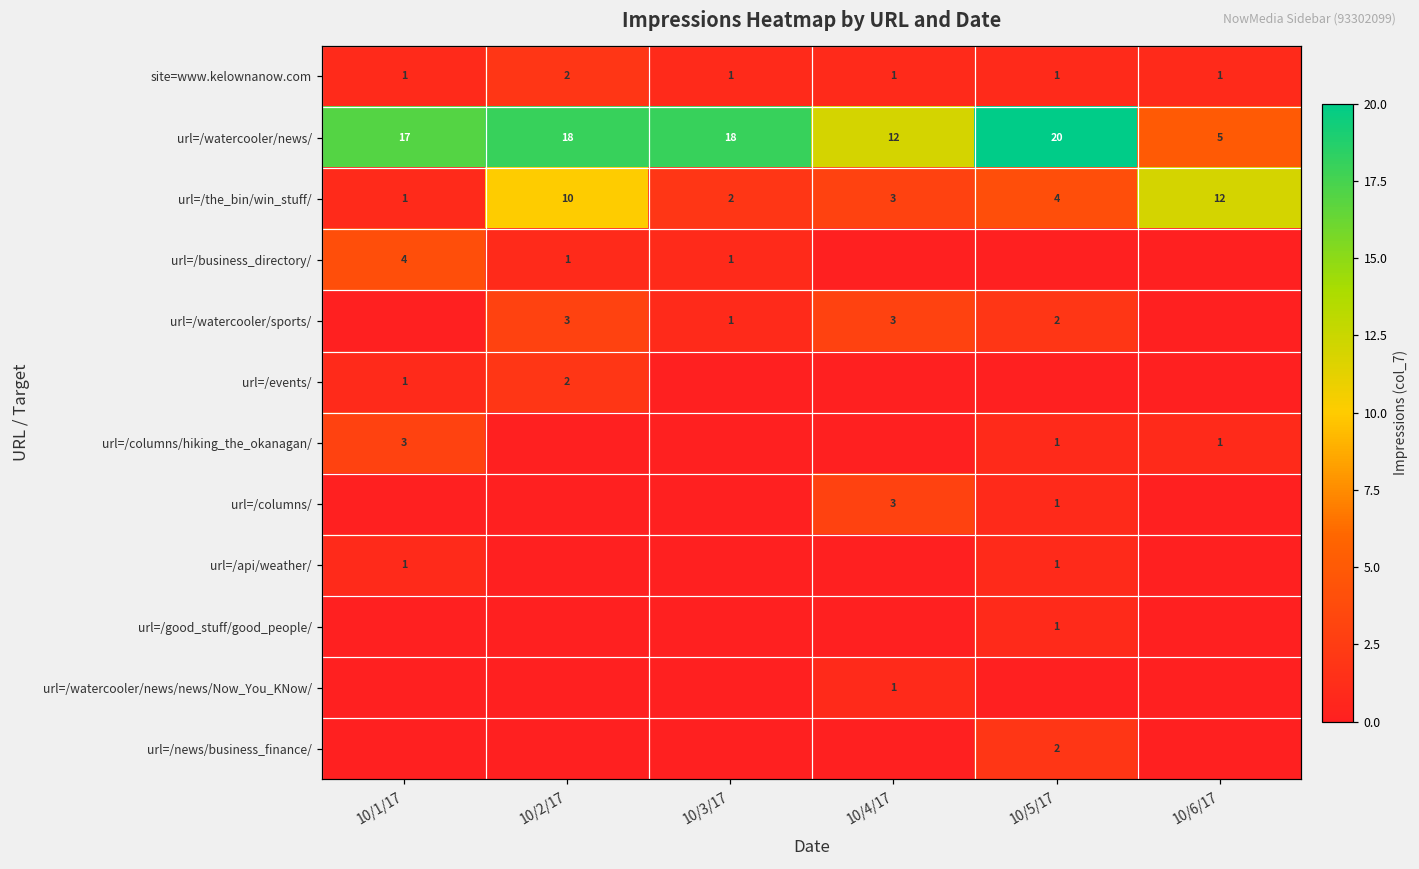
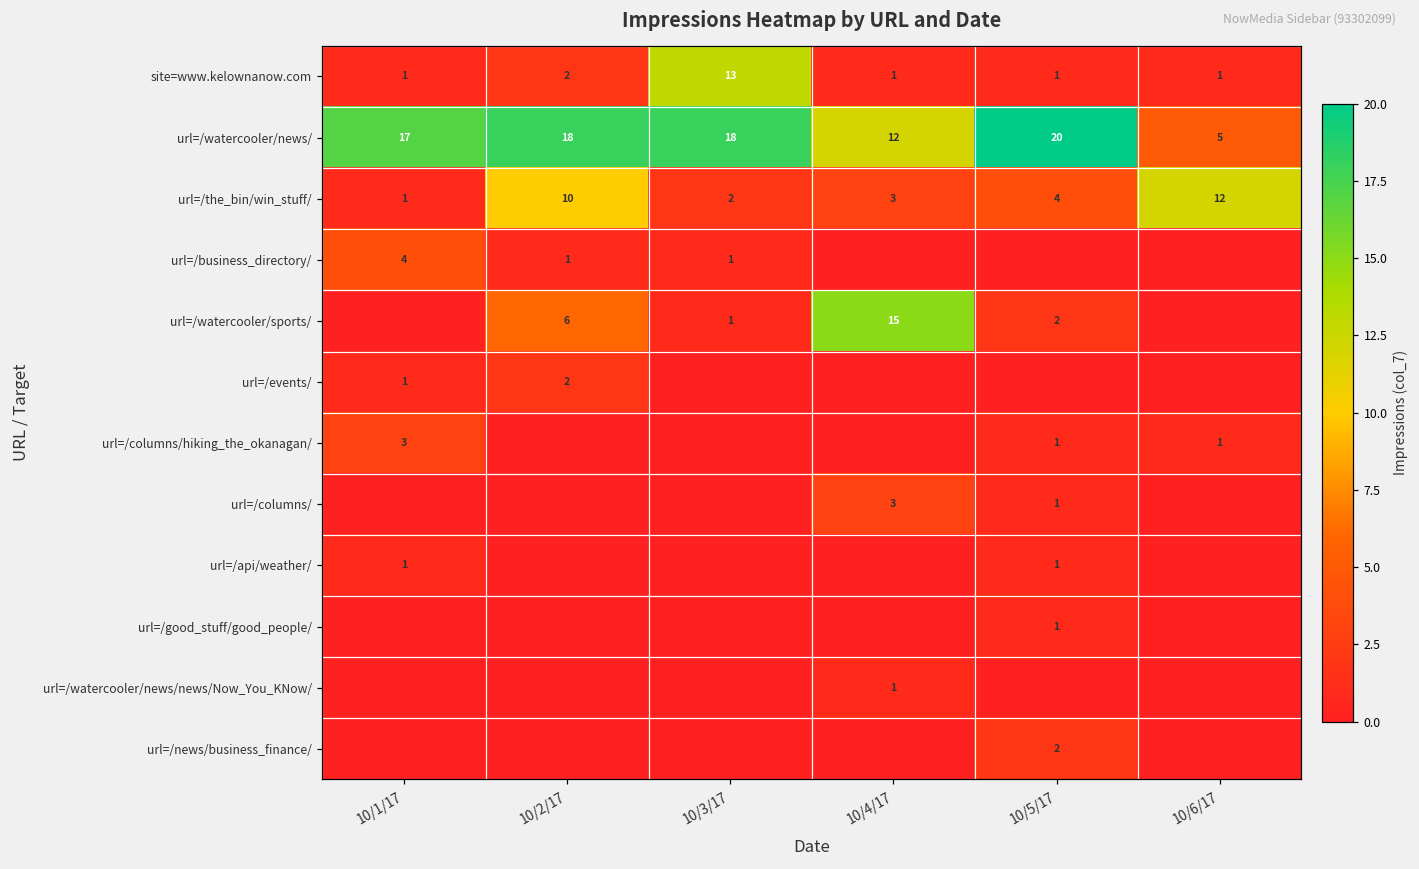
  {
    "site=www.kelownanow.com": {
      "10/1/17": 1,
      "10/2/17": 2,
-     "10/3/17": 1,
+     "10/3/17": 13,
      "10/4/17": 1,
      "10/5/17": 1,
      "10/6/17": 1
    },
    "url=/watercooler/news/": {
      "10/1/17": 17,
      "10/2/17": 18,
      "10/3/17": 18,
      "10/4/17": 12,
      "10/5/17": 20,
      "10/6/17": 5
    },
    "url=/the_bin/win_stuff/": {
      "10/1/17": 1,
      "10/2/17": 10,
      "10/3/17": 2,
      "10/4/17": 3,
      "10/5/17": 4,
      "10/6/17": 12
    },
    "url=/business_directory/": {
      "10/1/17": 4,
      "10/2/17": 1,
      "10/3/17": 1
    },
    "url=/watercooler/sports/": {
-     "10/2/17": 3,
+     "10/2/17": 6,
      "10/3/17": 1,
-     "10/4/17": 3,
+     "10/4/17": 15,
      "10/5/17": 2
    },
    "url=/events/": {
      "10/1/17": 1,
      "10/2/17": 2
    },
    "url=/columns/hiking_the_okanagan/": {
      "10/1/17": 3,
      "10/5/17": 1,
      "10/6/17": 1
    },
    "url=/columns/": {
      "10/4/17": 3,
      "10/5/17": 1
    },
    "url=/api/weather/": {
      "10/1/17": 1,
      "10/5/17": 1
    },
    "url=/good_stuff/good_people/": {
      "10/5/17": 1
    },
    "url=/watercooler/news/news/Now_You_KNow/": {
      "10/4/17": 1
    },
    "url=/news/business_finance/": {
      "10/5/17": 2
    }
  }
